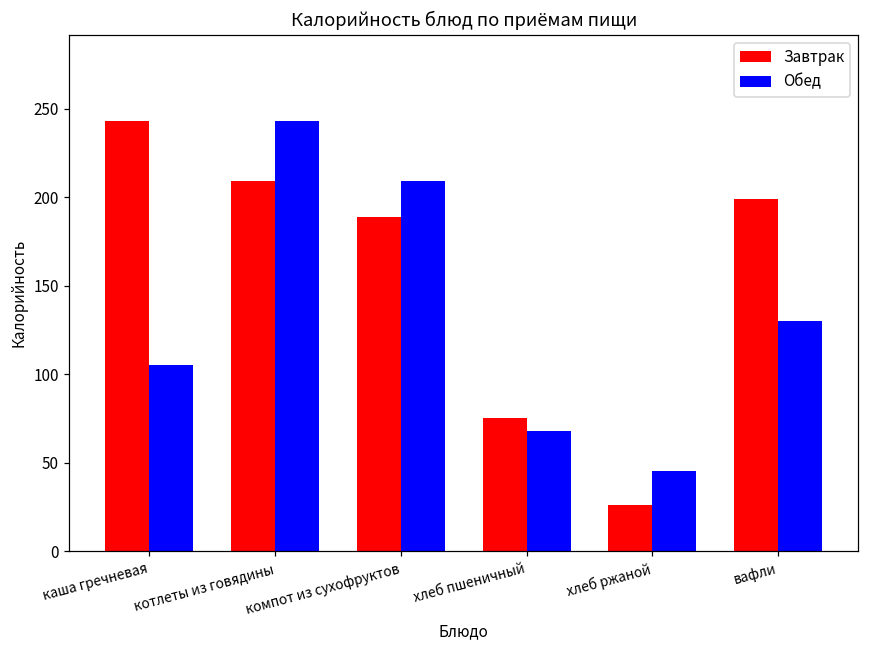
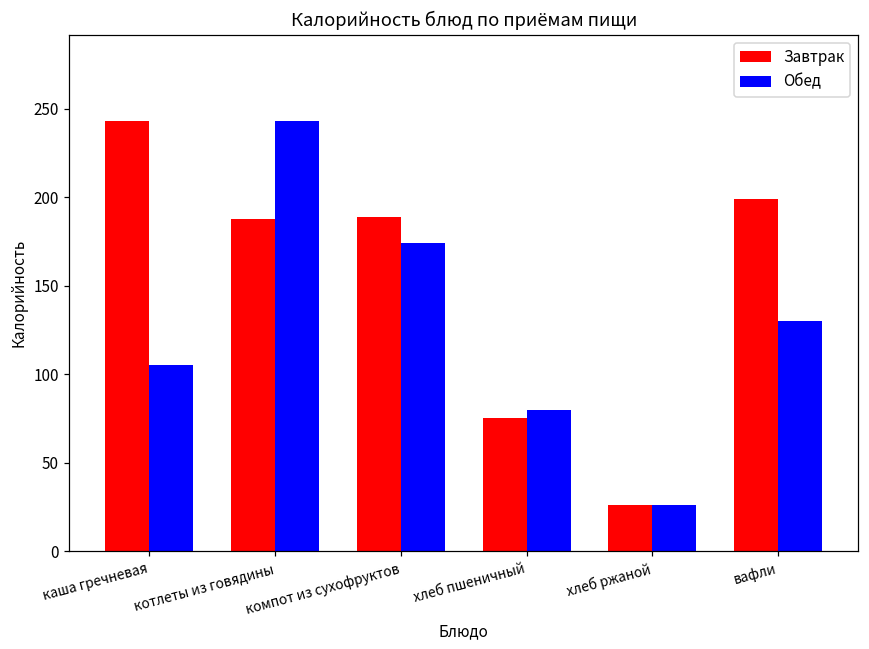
  {
    "Завтрак": {
      "каша гречневая": 243,
-     "котлеты из говядины": 209,
+     "котлеты из говядины": 188,
      "компот из сухофруктов": 189,
      "хлеб пшеничный": 75,
      "хлеб ржаной": 26,
      "вафли": 199
    },
    "Обед": {
      "каша гречневая": 105,
      "котлеты из говядины": 243,
-     "компот из сухофруктов": 209,
-     "хлеб пшеничный": 68,
-     "хлеб ржаной": 45,
+     "компот из сухофруктов": 174,
+     "хлеб пшеничный": 80,
+     "хлеб ржаной": 26,
      "вафли": 130
    }
  }
